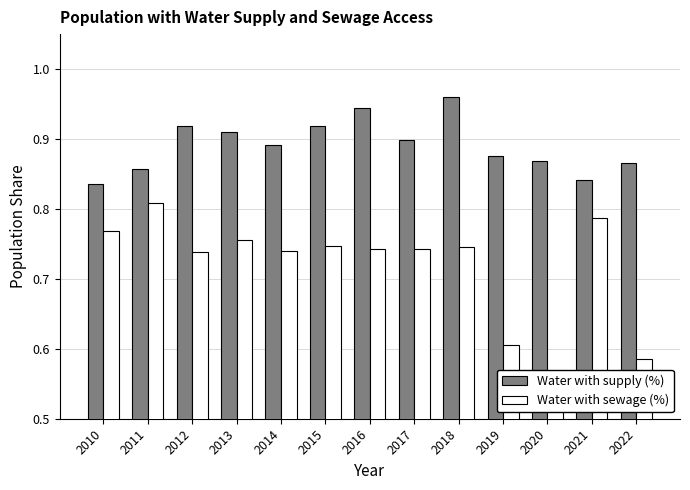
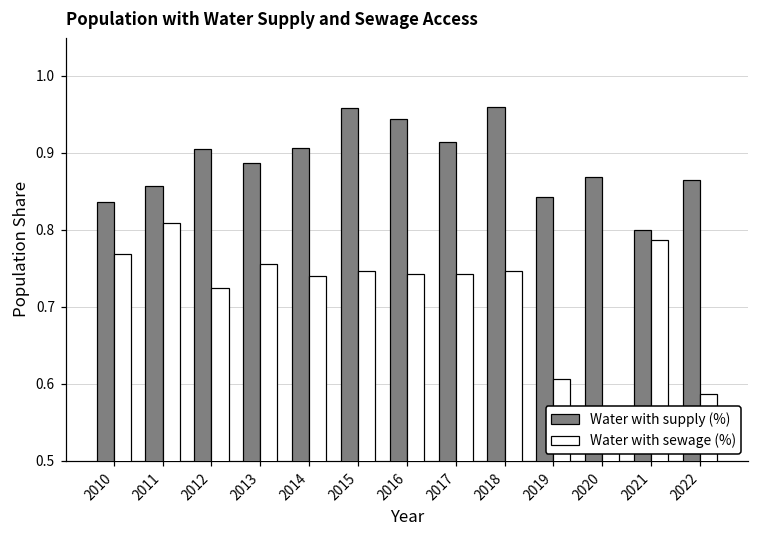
  {
    "Water with supply (%)": {
      "2010": 0.84,
      "2011": 0.86,
-     "2012": 0.92,
-     "2013": 0.91,
-     "2014": 0.89,
-     "2015": 0.92,
+     "2012": 0.91,
+     "2013": 0.89,
+     "2014": 0.91,
+     "2015": 0.96,
      "2016": 0.94,
-     "2017": 0.90,
+     "2017": 0.91,
      "2018": 0.96,
-     "2019": 0.88,
+     "2019": 0.84,
      "2020": 0.87,
-     "2021": 0.84,
+     "2021": 0.80,
      "2022": 0.87
    },
    "Water with sewage (%)": {
      "2010": 0.77,
      "2011": 0.81,
-     "2012": 0.74,
+     "2012": 0.72,
      "2013": 0.76,
      "2014": 0.74,
      "2015": 0.75,
      "2016": 0.74,
      "2017": 0.74,
      "2018": 0.75,
      "2019": 0.61,
      "2021": 0.79,
      "2022": 0.59
    }
  }
